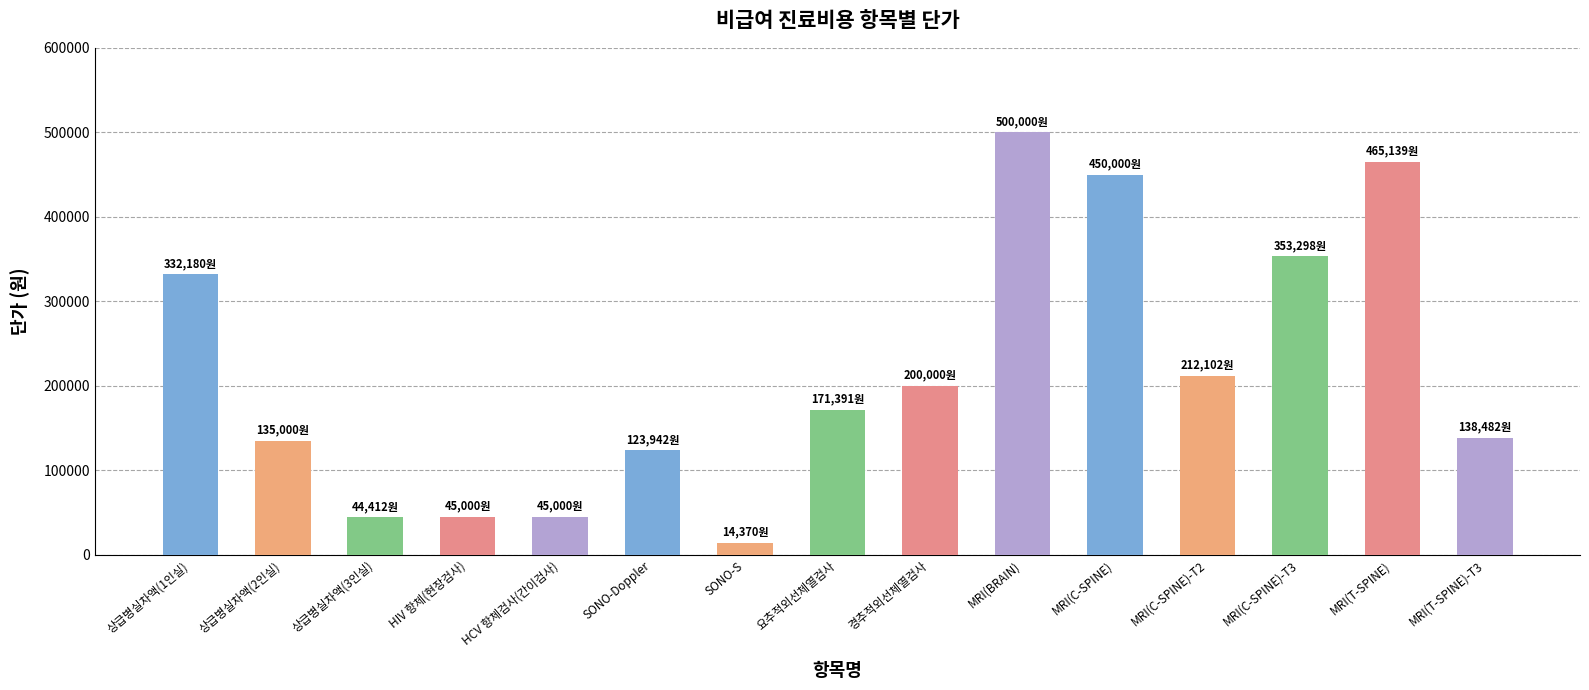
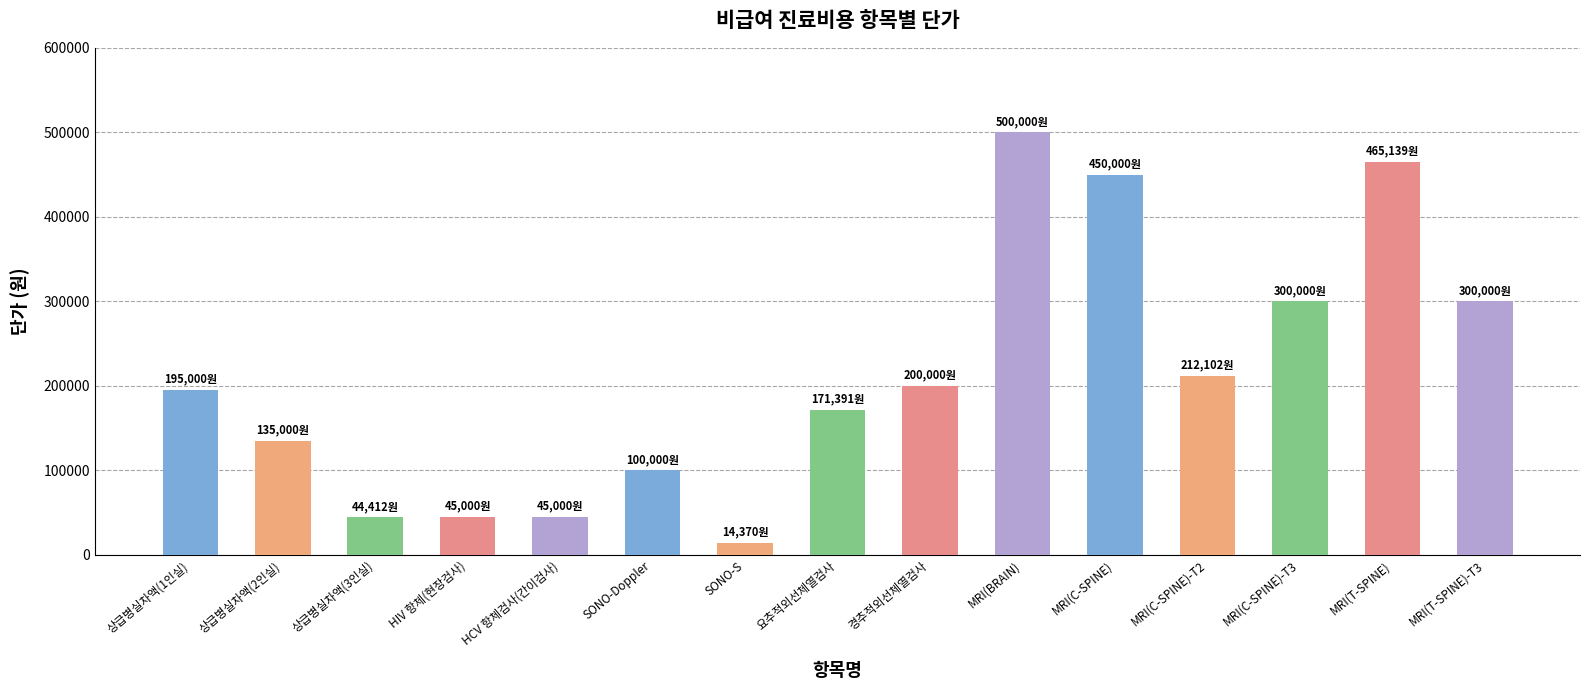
  {
-   "상급병실차액(1인실)": "332,180원",
+   "상급병실차액(1인실)": "195,000원",
    "상급병실차액(2인실)": "135,000원",
    "상급병실차액(3인실)": "44,412원",
    "HIV 항체(현장검사)": "45,000원",
    "HCV 항체검사(간이검사)": "45,000원",
-   "SONO-Doppler": "123,942원",
+   "SONO-Doppler": "100,000원",
    "SONO-S": "14,370원",
    "요추적외선체열검사": "171,391원",
    "경추적외선체열검사": "200,000원",
    "MRI(BRAIN)": "500,000원",
    "MRI(C-SPINE)": "450,000원",
    "MRI(C-SPINE)-T2": "212,102원",
-   "MRI(C-SPINE)-T3": "353,298원",
+   "MRI(C-SPINE)-T3": "300,000원",
    "MRI(T-SPINE)": "465,139원",
-   "MRI(T-SPINE)-T3": "138,482원"
+   "MRI(T-SPINE)-T3": "300,000원"
  }
